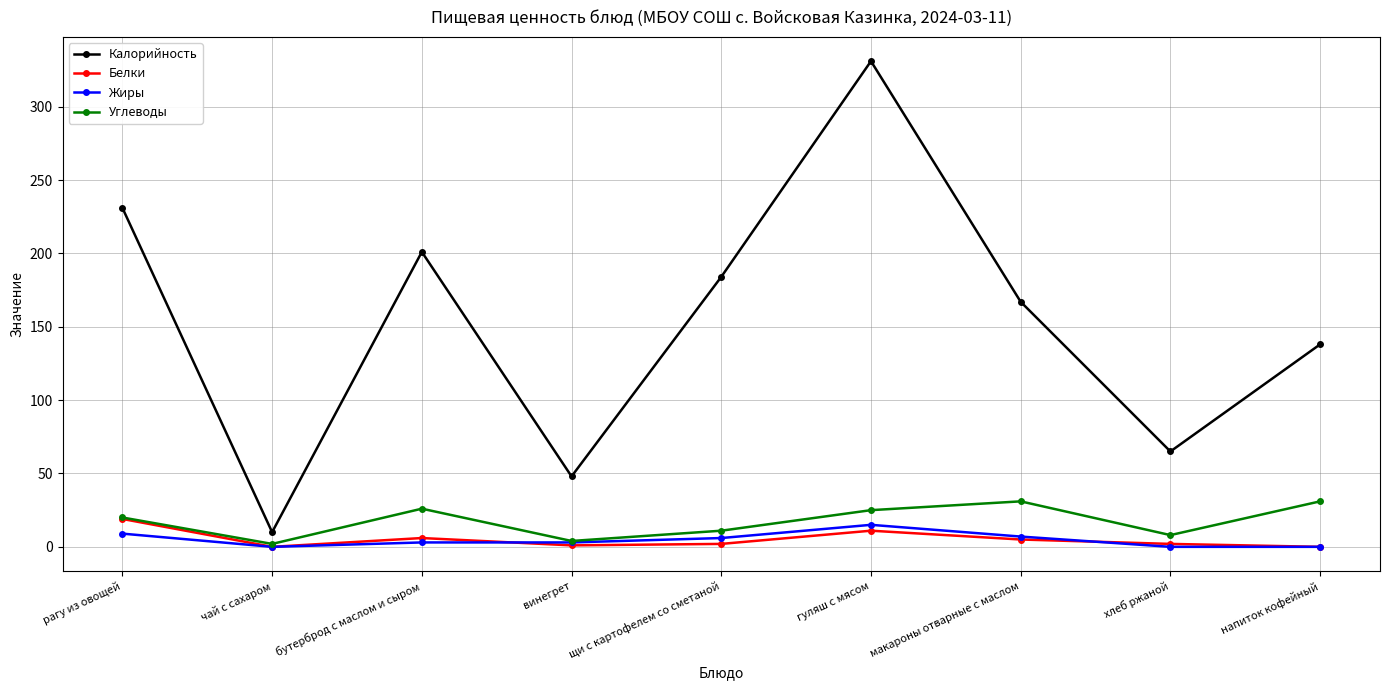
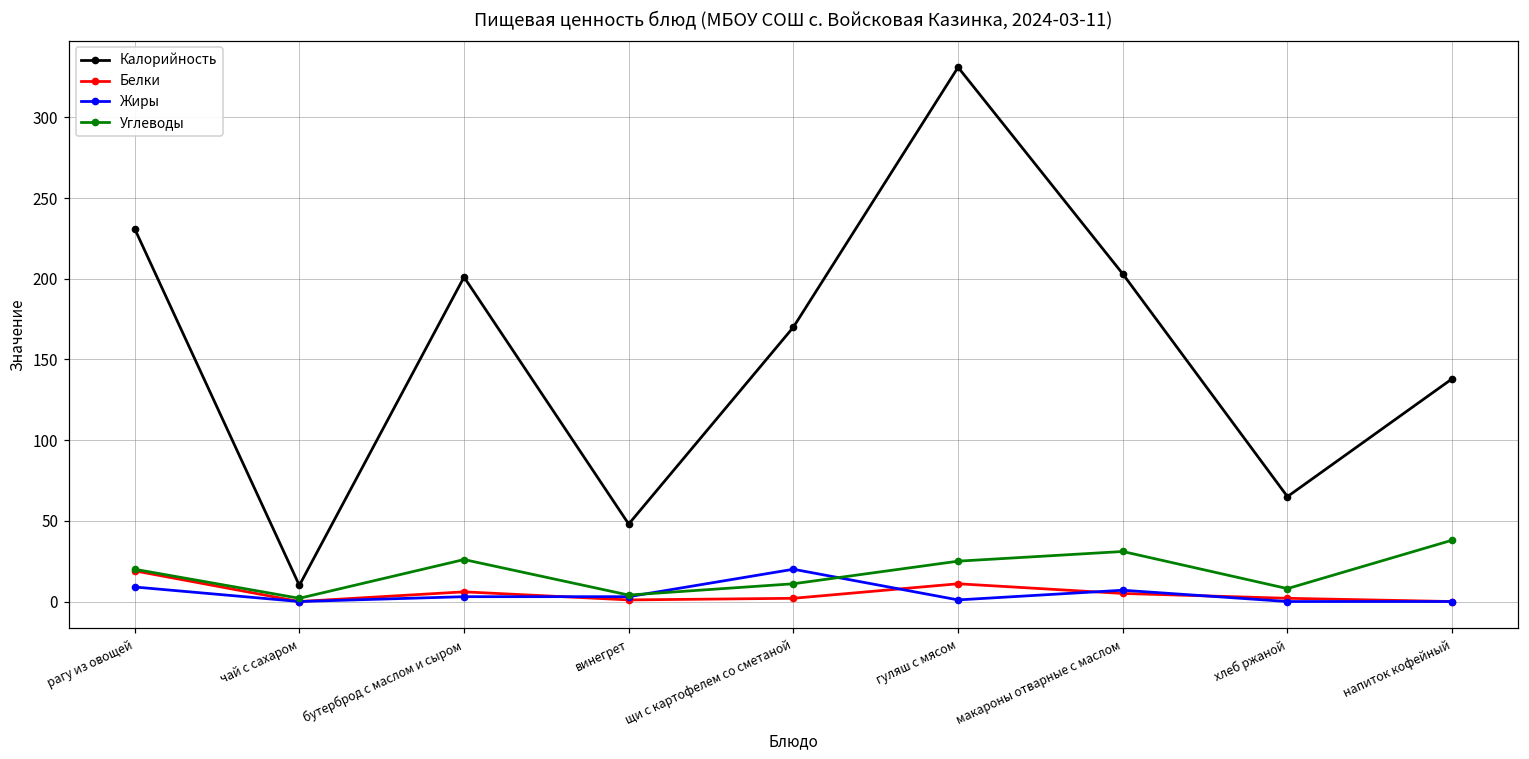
  {
    "Калорийность": {
      "рагу из овощей": 231,
      "чай с сахаром": 10,
      "бутерброд с маслом и сыром": 201,
      "винегрет": 48,
-     "щи с картофелем со сметаной": 184,
+     "щи с картофелем со сметаной": 170,
      "гуляш с мясом": 331,
-     "макароны отварные с маслом": 167,
+     "макароны отварные с маслом": 203,
      "хлеб ржаной": 65,
      "напиток кофейный": 138
    },
    "Белки": {
      "бутерброд с маслом и сыром": 6,
      "винегрет": 1,
      "щи с картофелем со сметаной": 2,
      "гуляш с мясом": 11,
      "макароны отварные с маслом": 5,
      "хлеб ржаной": 2
    },
    "Жиры": {
      "рагу из овощей": 9,
      "бутерброд с маслом и сыром": 3,
-     "щи с картофелем со сметаной": 6,
-     "гуляш с мясом": 15,
+     "щи с картофелем со сметаной": 20,
+     "гуляш с мясом": 1,
      "макароны отварные с маслом": 7,
      "хлеб ржаной": 0
    },
    "Углеводы": {
      "чай с сахаром": 2,
      "бутерброд с маслом и сыром": 26,
      "щи с картофелем со сметаной": 11,
      "гуляш с мясом": 25,
      "макароны отварные с маслом": 31,
      "хлеб ржаной": 8,
-     "напиток кофейный": 31
+     "напиток кофейный": 38
    }
  }
